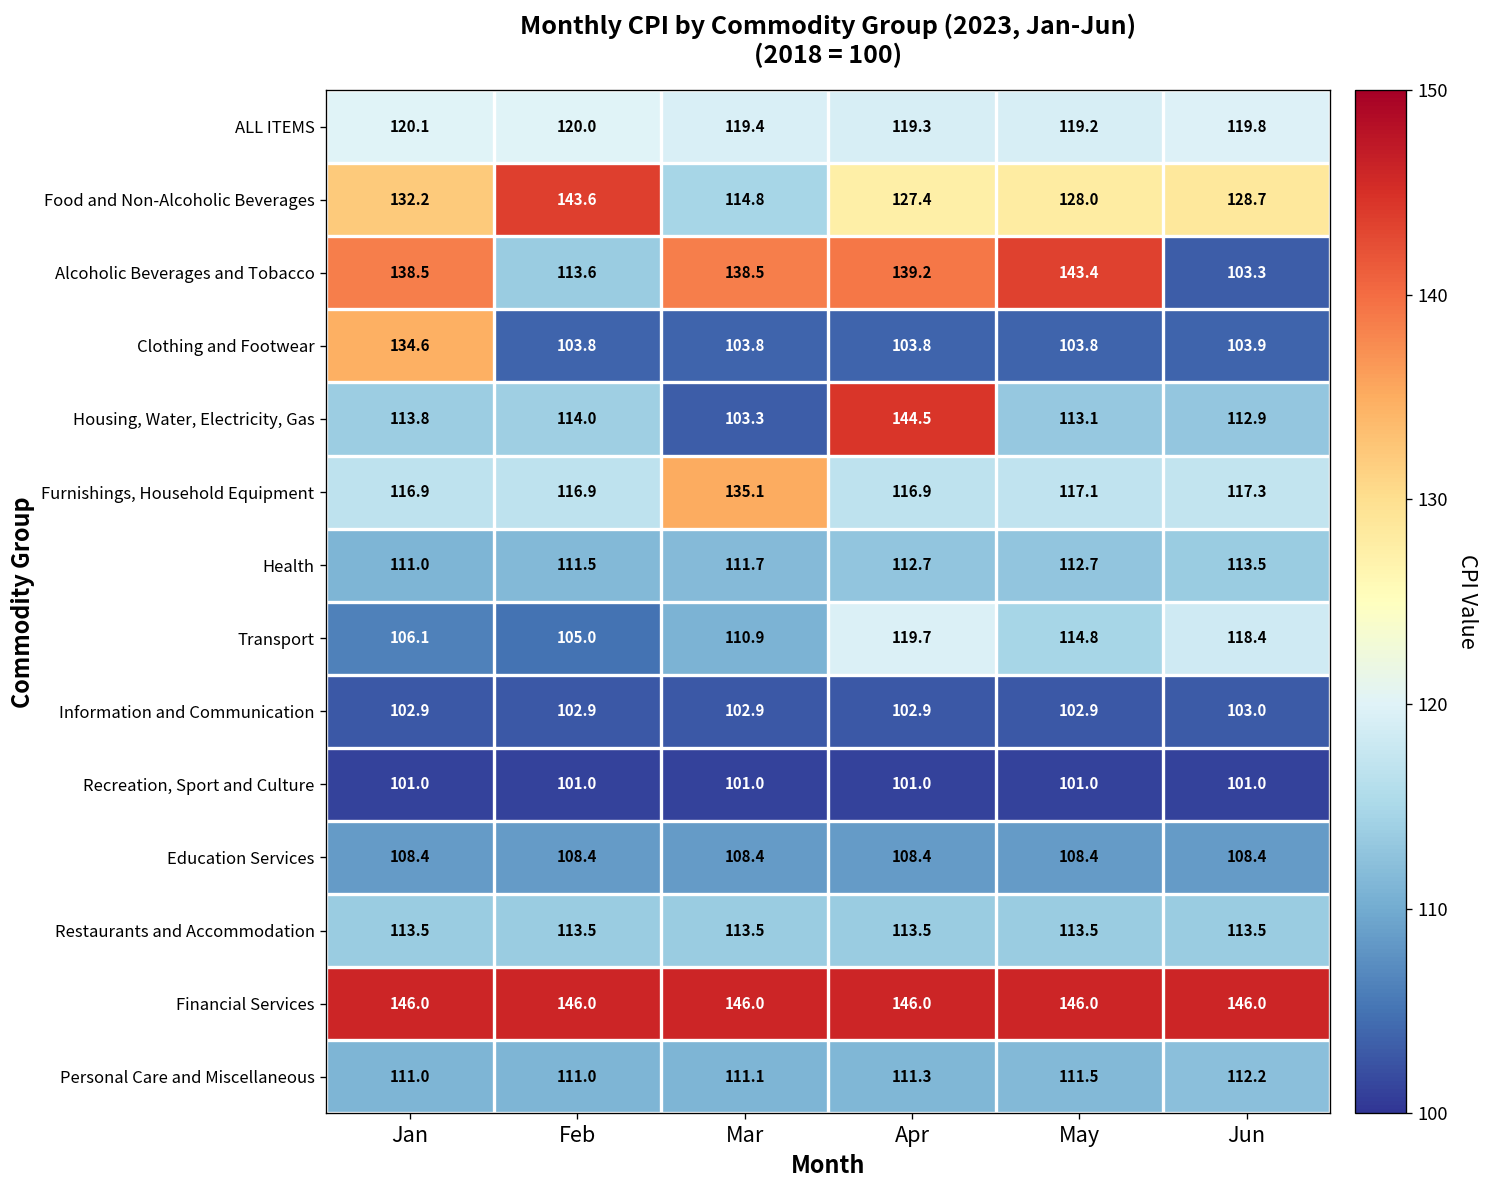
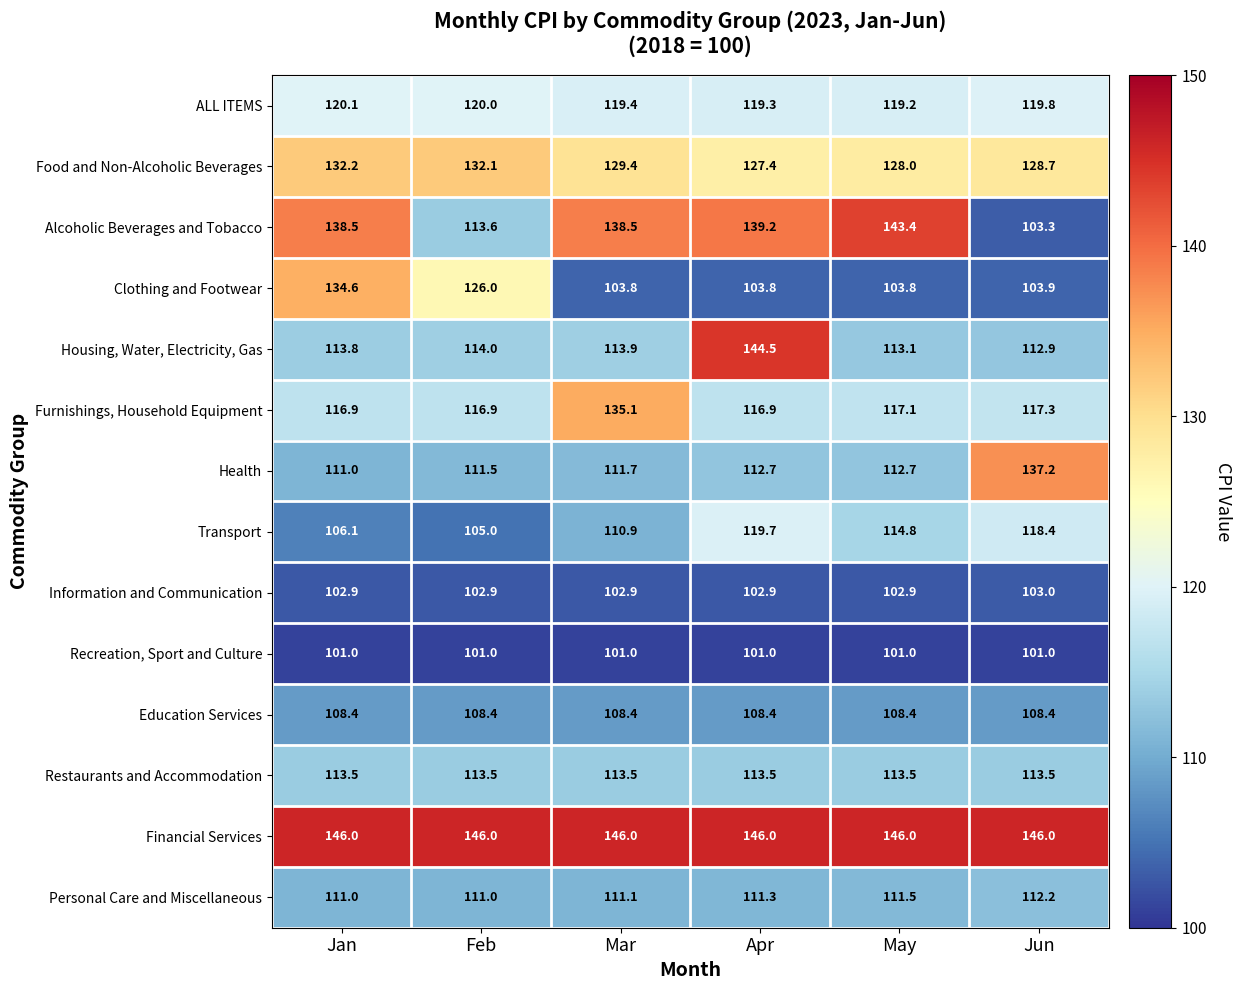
  {
    "ALL ITEMS": {
      "Jan": 120.1,
      "Feb": 120.0,
      "Mar": 119.4,
      "Apr": 119.3,
      "May": 119.2,
      "Jun": 119.8
    },
    "Food and Non-Alcoholic Beverages": {
      "Jan": 132.2,
-     "Feb": 143.6,
-     "Mar": 114.8,
+     "Feb": 132.1,
+     "Mar": 129.4,
      "Apr": 127.4,
      "May": 128.0,
      "Jun": 128.7
    },
    "Alcoholic Beverages and Tobacco": {
      "Jan": 138.5,
      "Feb": 113.6,
      "Mar": 138.5,
      "Apr": 139.2,
      "May": 143.4,
      "Jun": 103.3
    },
    "Clothing and Footwear": {
      "Jan": 134.6,
-     "Feb": 103.8,
+     "Feb": 126.0,
      "Mar": 103.8,
      "Apr": 103.8,
      "May": 103.8,
      "Jun": 103.9
    },
    "Housing, Water, Electricity, Gas": {
      "Jan": 113.8,
      "Feb": 114.0,
-     "Mar": 103.3,
+     "Mar": 113.9,
      "Apr": 144.5,
      "May": 113.1,
      "Jun": 112.9
    },
    "Furnishings, Household Equipment": {
      "Jan": 116.9,
      "Feb": 116.9,
      "Mar": 135.1,
      "Apr": 116.9,
      "May": 117.1,
      "Jun": 117.3
    },
    "Health": {
      "Jan": 111.0,
      "Feb": 111.5,
      "Mar": 111.7,
      "Apr": 112.7,
      "May": 112.7,
-     "Jun": 113.5
+     "Jun": 137.2
    },
    "Transport": {
      "Jan": 106.1,
      "Feb": 105.0,
      "Mar": 110.9,
      "Apr": 119.7,
      "May": 114.8,
      "Jun": 118.4
    },
    "Information and Communication": {
      "Jan": 102.9,
      "Feb": 102.9,
      "Mar": 102.9,
      "Apr": 102.9,
      "May": 102.9,
      "Jun": 103.0
    },
    "Recreation, Sport and Culture": {
      "Jan": 101.0,
      "Feb": 101.0,
      "Mar": 101.0,
      "Apr": 101.0,
      "May": 101.0,
      "Jun": 101.0
    },
    "Education Services": {
      "Jan": 108.4,
      "Feb": 108.4,
      "Mar": 108.4,
      "Apr": 108.4,
      "May": 108.4,
      "Jun": 108.4
    },
    "Restaurants and Accommodation": {
      "Jan": 113.5,
      "Feb": 113.5,
      "Mar": 113.5,
      "Apr": 113.5,
      "May": 113.5,
      "Jun": 113.5
    },
    "Financial Services": {
      "Jan": 146.0,
      "Feb": 146.0,
      "Mar": 146.0,
      "Apr": 146.0,
      "May": 146.0,
      "Jun": 146.0
    },
    "Personal Care and Miscellaneous": {
      "Jan": 111.0,
      "Feb": 111.0,
      "Mar": 111.1,
      "Apr": 111.3,
      "May": 111.5,
      "Jun": 112.2
    }
  }
